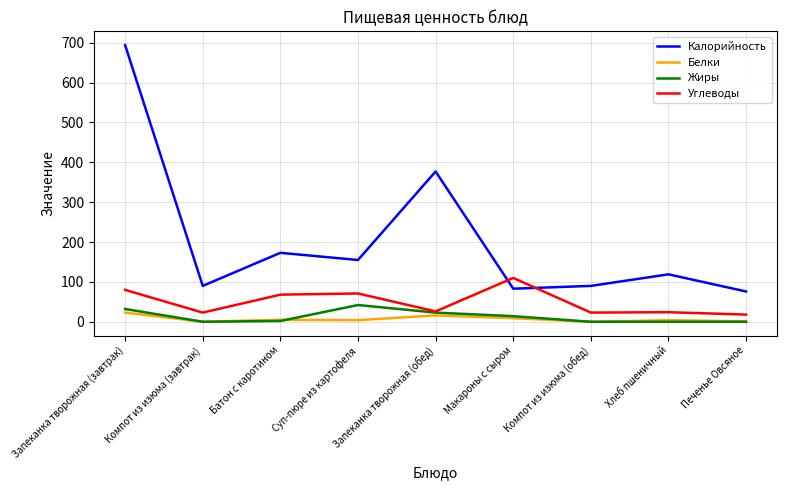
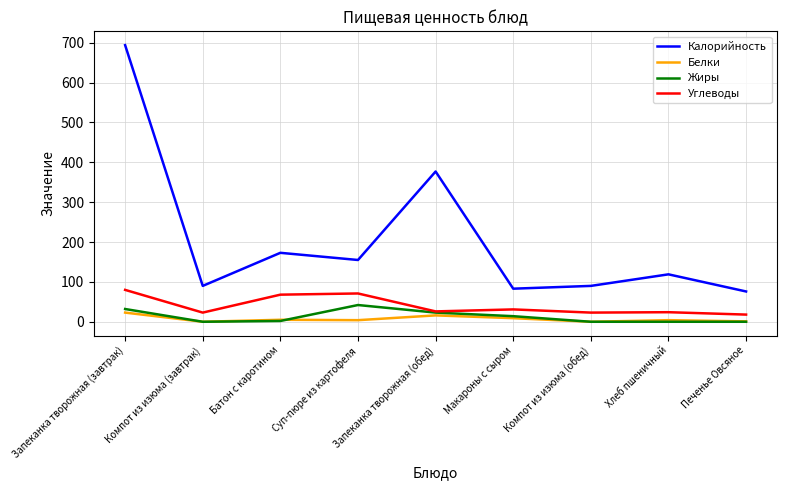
  {
    "Калорийность": {
      "Запеканка творожная (завтрак)": 690,
      "Компот из изюма (завтрак)": 90,
      "Батон с каротином": 170,
      "Суп-пюре из картофеля": 160,
      "Запеканка творожная (обед)": 380,
      "Макароны с сыром": 80,
      "Компот из изюма (обед)": 90,
      "Хлеб пшеничный": 120,
      "Печенье Овсяное": 80
    },
    "Белки": {
      "Запеканка творожная (завтрак)": 20,
      "Суп-пюре из картофеля": 0,
      "Запеканка творожная (обед)": 20
    },
    "Жиры": {
      "Запеканка творожная (завтрак)": 30,
      "Суп-пюре из картофеля": 40
    },
    "Углеводы": {
      "Запеканка творожная (завтрак)": 80,
      "Компот из изюма (завтрак)": 20,
      "Батон с каротином": 70,
      "Суп-пюре из картофеля": 70,
-     "Макароны с сыром": 110,
+     "Макароны с сыром": 30,
      "Компот из изюма (обед)": 20,
      "Хлеб пшеничный": 20,
      "Печенье Овсяное": 20
    }
  }
